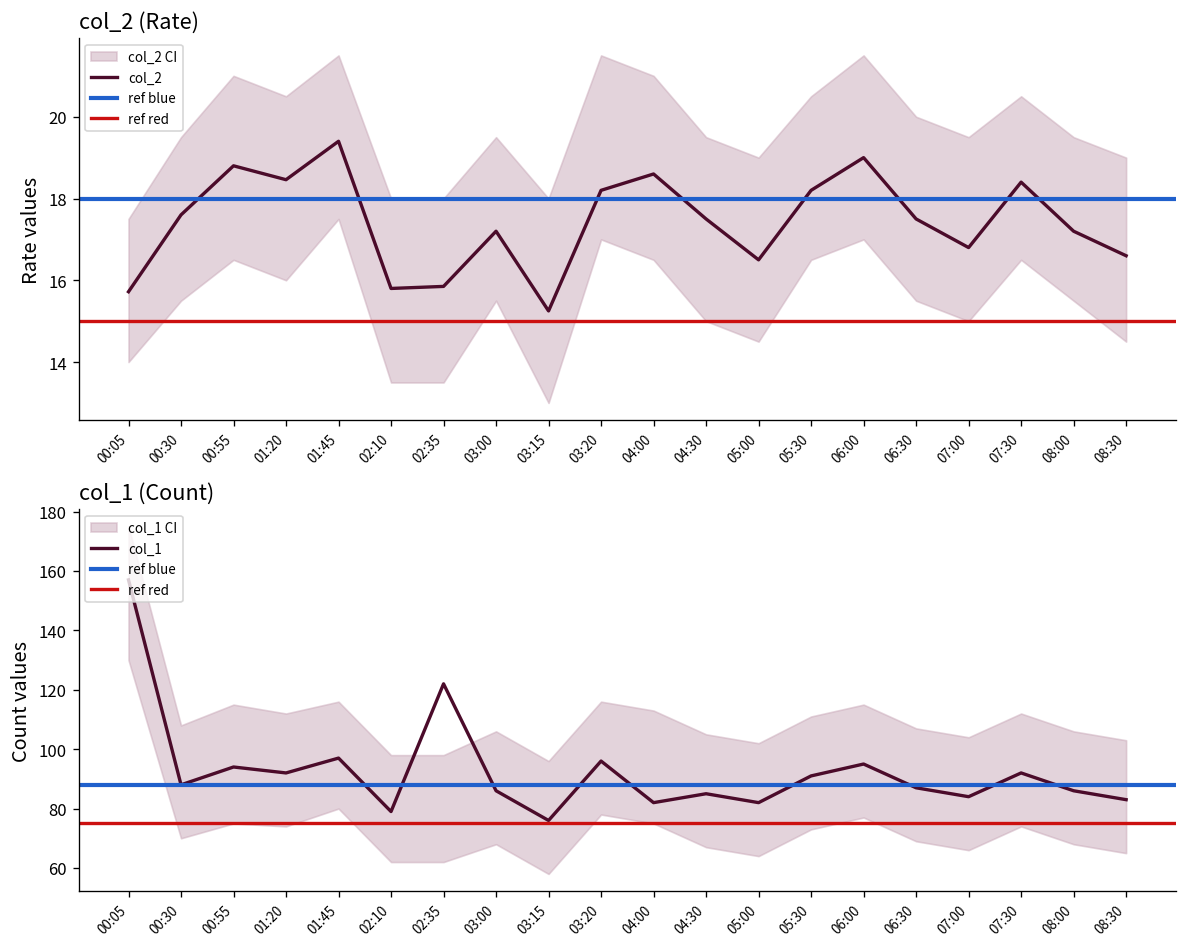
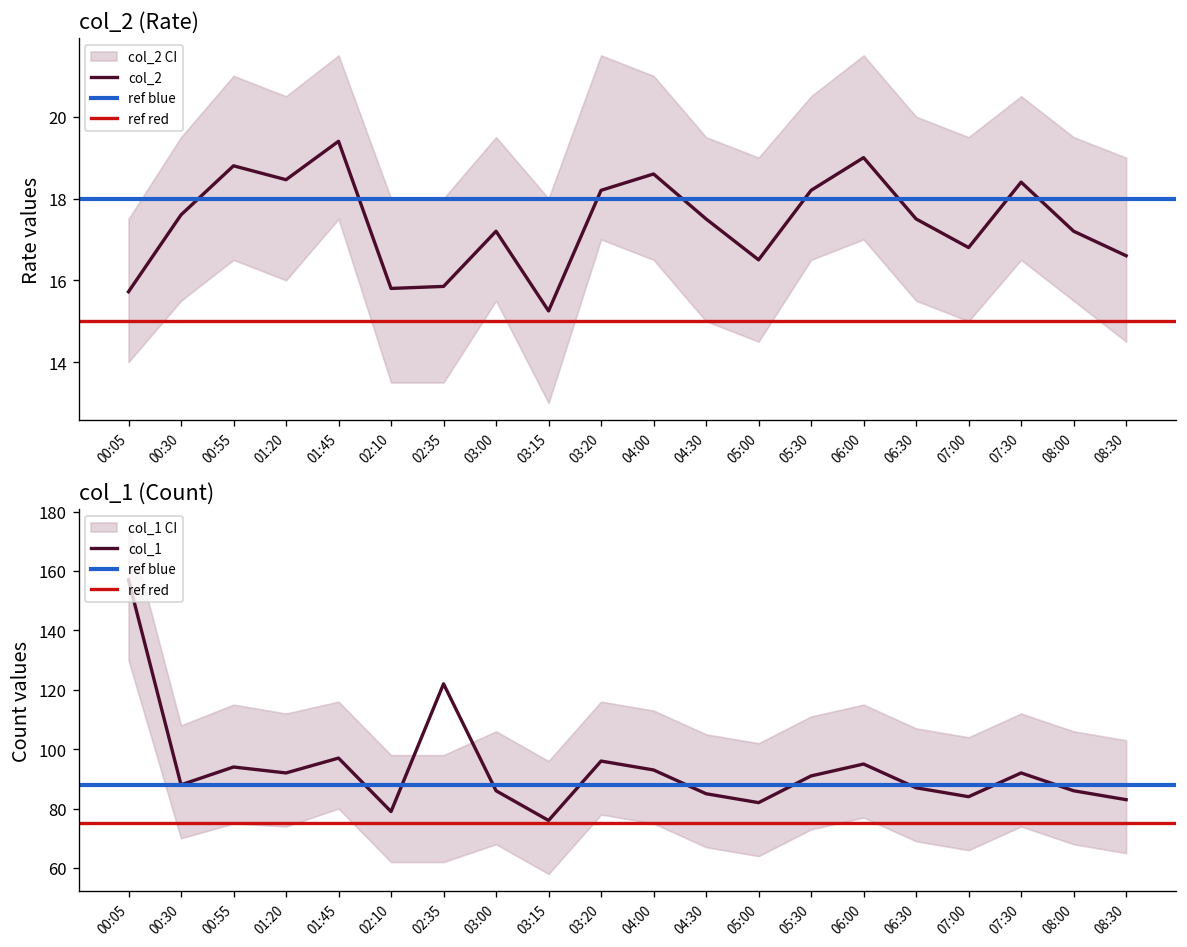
  {
    "col_2 (Rate)": {
      "col_2": {
        "00:05": 15.7,
        "00:30": 17.6,
        "00:55": 18.8,
        "01:20": 18.5,
        "01:45": 19.4,
        "02:10": 15.8,
        "02:35": 15.9,
        "03:00": 17.2,
        "03:15": 15.3,
        "03:20": 18.2,
        "04:00": 18.6,
        "04:30": 17.5,
        "05:00": 16.5,
        "05:30": 18.2,
        "06:00": 19.0,
        "06:30": 17.5,
        "07:00": 16.8,
        "07:30": 18.4,
        "08:00": 17.2,
        "08:30": 16.6
      }
    },
    "col_1 (Count)": {
      "col_1": {
        "00:30": 88,
        "00:55": 94,
        "01:20": 92,
        "01:45": 97,
        "02:10": 79,
        "02:35": 122,
        "03:00": 86,
        "03:15": 76,
        "03:20": 96,
-       "04:00": 82,
+       "04:00": 93,
        "04:30": 85,
        "05:00": 82,
        "05:30": 91,
        "06:00": 95,
        "06:30": 87,
        "07:00": 84,
        "07:30": 92,
        "08:00": 86,
        "08:30": 83
      }
    }
  }
